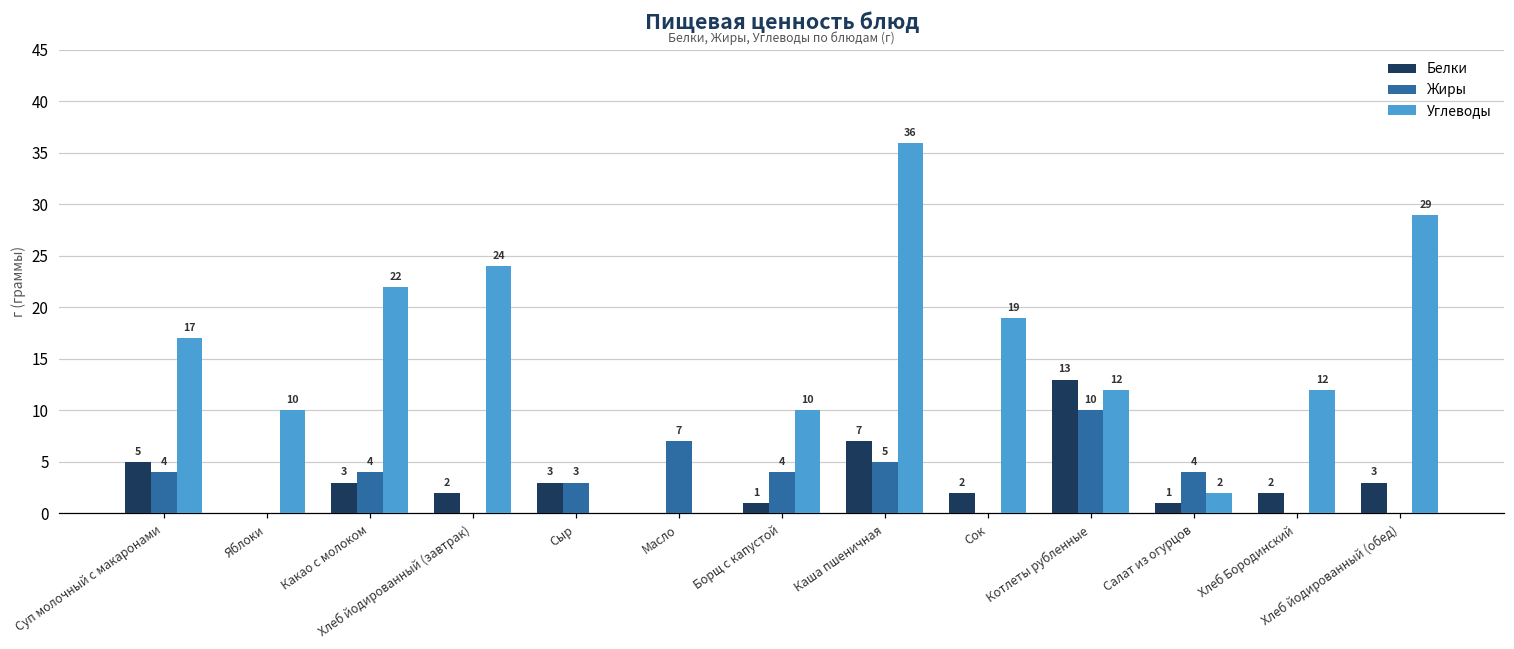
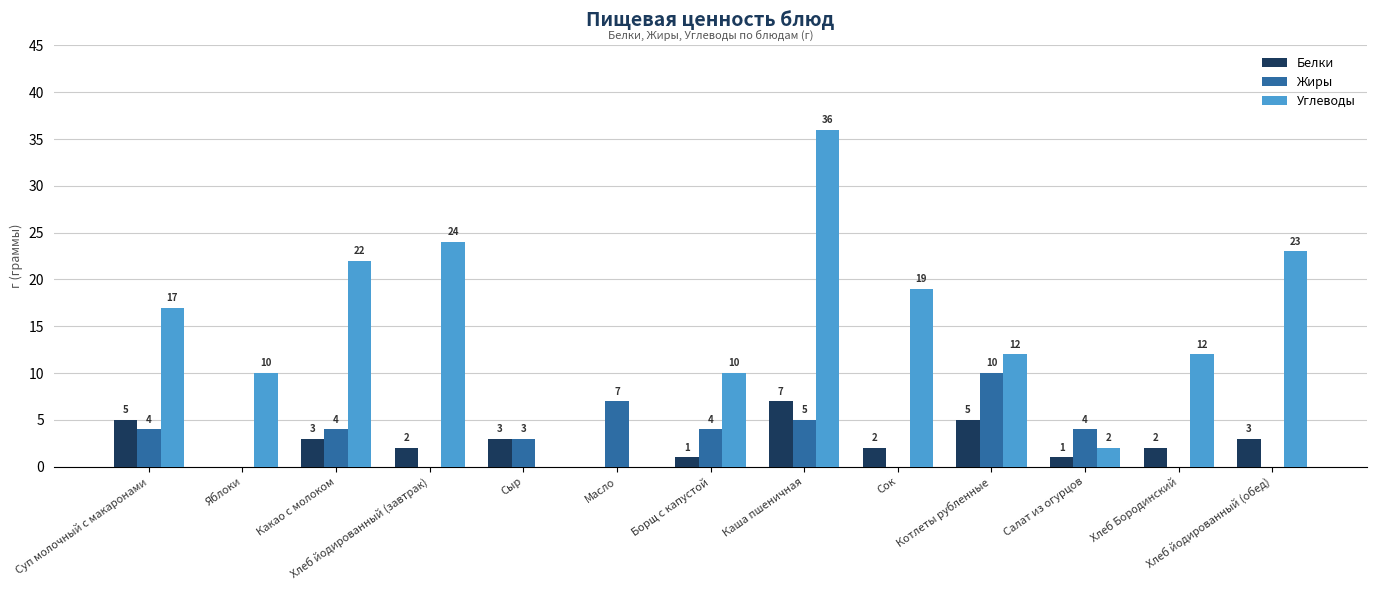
  {
    "Белки": {
      "Суп молочный с макаронами": 5,
      "Какао с молоком": 3,
      "Хлеб йодированный (завтрак)": 2,
      "Сыр": 3,
      "Борщ с капустой": 1,
      "Каша пшеничная": 7,
      "Сок": 2,
-     "Котлеты рубленные": 13,
+     "Котлеты рубленные": 5,
      "Салат из огурцов": 1,
      "Хлеб Бородинский": 2,
      "Хлеб йодированный (обед)": 3
    },
    "Жиры": {
      "Суп молочный с макаронами": 4,
      "Какао с молоком": 4,
      "Сыр": 3,
      "Масло": 7,
      "Борщ с капустой": 4,
      "Каша пшеничная": 5,
      "Котлеты рубленные": 10,
      "Салат из огурцов": 4
    },
    "Углеводы": {
      "Суп молочный с макаронами": 17,
      "Яблоки": 10,
      "Какао с молоком": 22,
      "Хлеб йодированный (завтрак)": 24,
      "Борщ с капустой": 10,
      "Каша пшеничная": 36,
      "Сок": 19,
      "Котлеты рубленные": 12,
      "Салат из огурцов": 2,
      "Хлеб Бородинский": 12,
-     "Хлеб йодированный (обед)": 29
+     "Хлеб йодированный (обед)": 23
    }
  }
